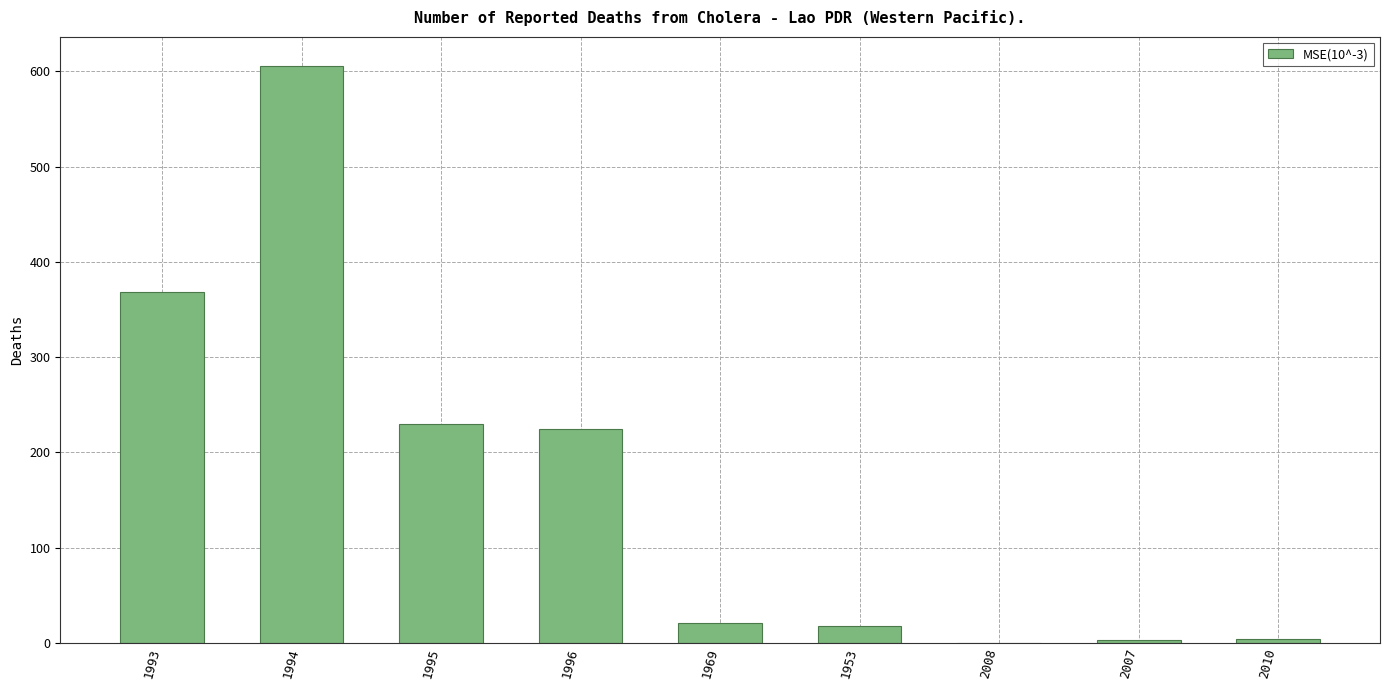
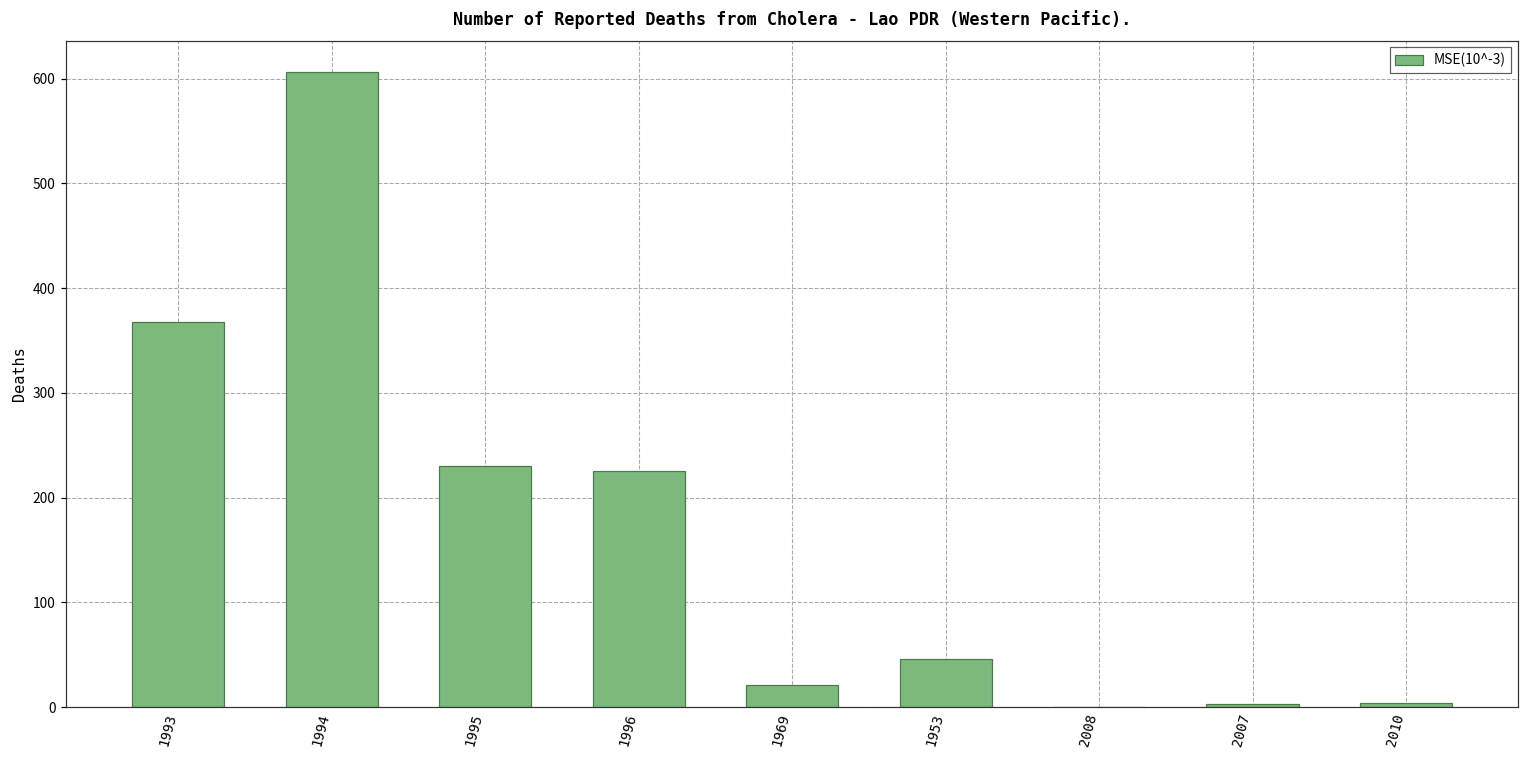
  {
    "1993": 370,
    "1994": 610,
    "1995": 230,
    "1996": 230,
    "1969": 20,
-   "1953": 20,
+   "1953": 50,
    "2008": 0,
    "2007": 0,
    "2010": 0
  }
